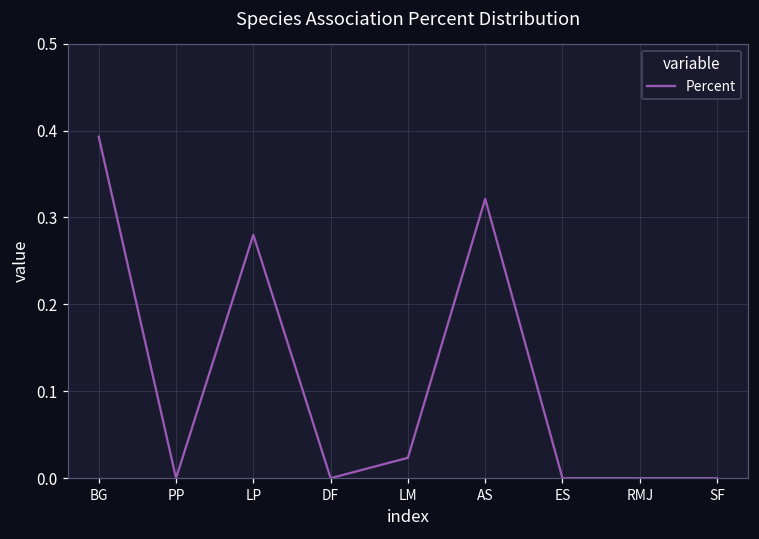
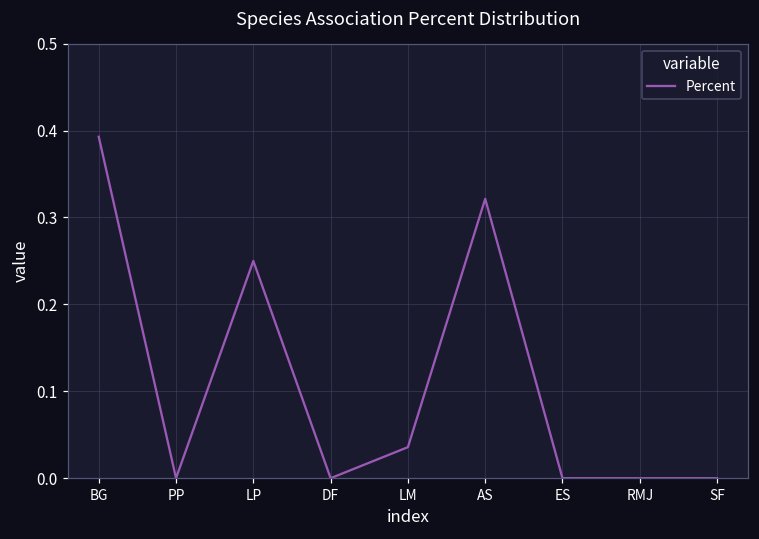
  {
    "BG": 0.39,
    "PP": 0.00,
-   "LP": 0.28,
+   "LP": 0.25,
    "DF": 0.00,
-   "LM": 0.02,
+   "LM": 0.04,
    "AS": 0.32,
    "ES": 0.00,
    "RMJ": 0.00,
    "SF": 0.00
  }
